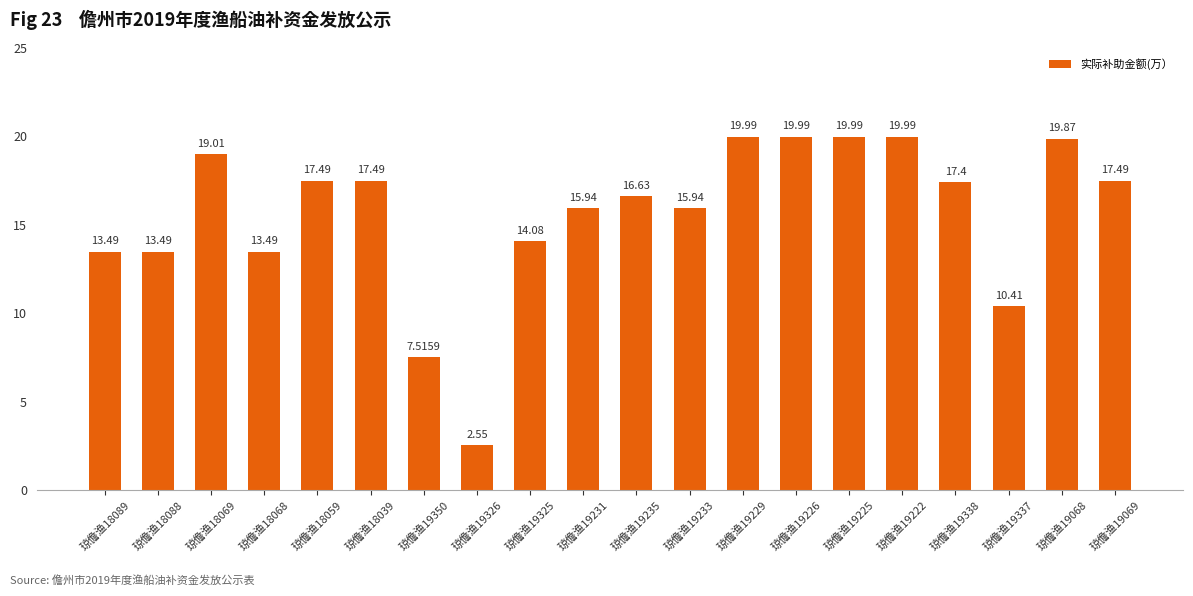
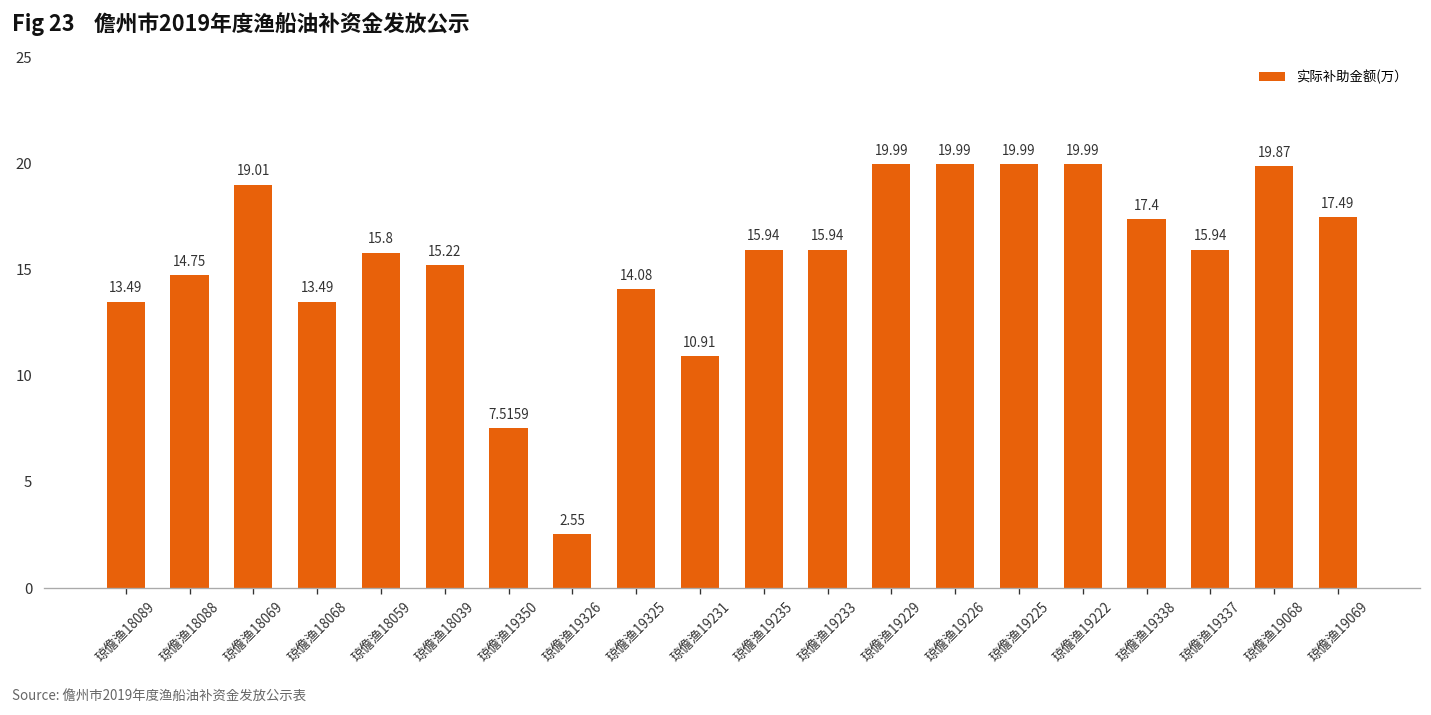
  {
    "琼儋渔18089": 13.49,
-   "琼儋渔18088": 13.49,
+   "琼儋渔18088": 14.75,
    "琼儋渔18069": 19.01,
    "琼儋渔18068": 13.49,
-   "琼儋渔18059": 17.49,
-   "琼儋渔18039": 17.49,
+   "琼儋渔18059": 15.8,
+   "琼儋渔18039": 15.22,
    "琼儋渔19350": 7.5159,
    "琼儋渔19326": 2.55,
    "琼儋渔19325": 14.08,
-   "琼儋渔19231": 15.94,
-   "琼儋渔19235": 16.63,
+   "琼儋渔19231": 10.91,
+   "琼儋渔19235": 15.94,
    "琼儋渔19233": 15.94,
    "琼儋渔19229": 19.99,
    "琼儋渔19226": 19.99,
    "琼儋渔19225": 19.99,
    "琼儋渔19222": 19.99,
    "琼儋渔19338": 17.4,
-   "琼儋渔19337": 10.41,
+   "琼儋渔19337": 15.94,
    "琼儋渔19068": 19.87,
    "琼儋渔19069": 17.49
  }
